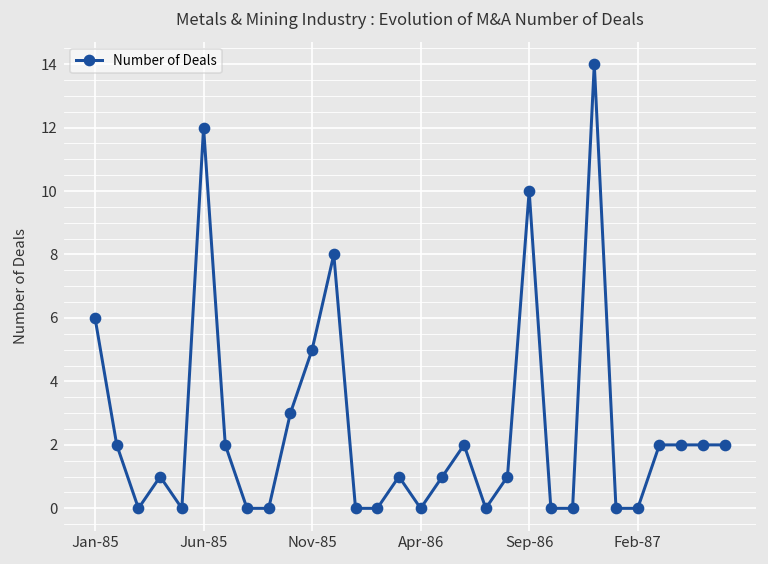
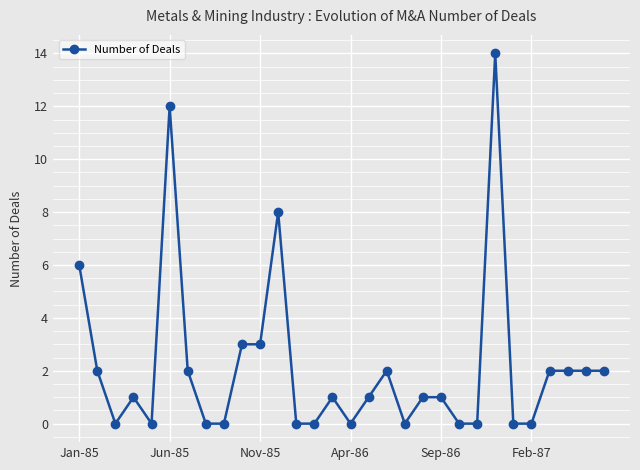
  {
    "Jan-85": 6,
    "Jun-85": 12,
-   "Nov-85": 5,
+   "Nov-85": 3,
    "Apr-86": 0,
-   "Sep-86": 10,
+   "Sep-86": 1,
    "Feb-87": 0
  }
